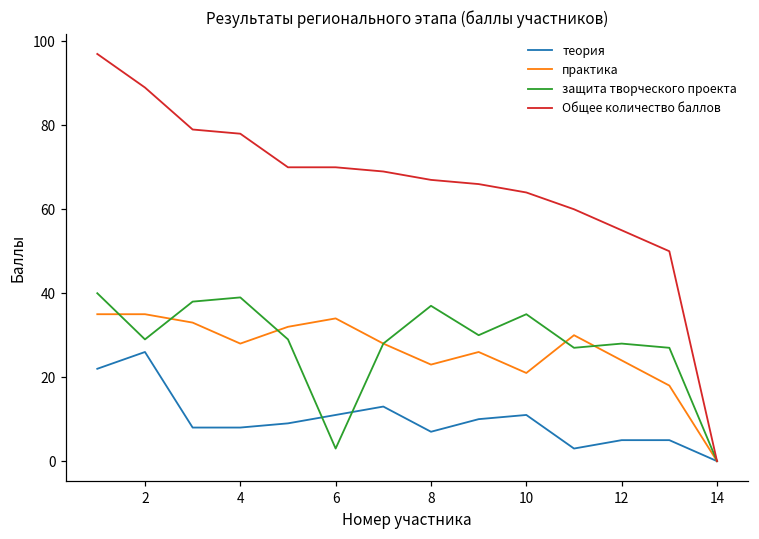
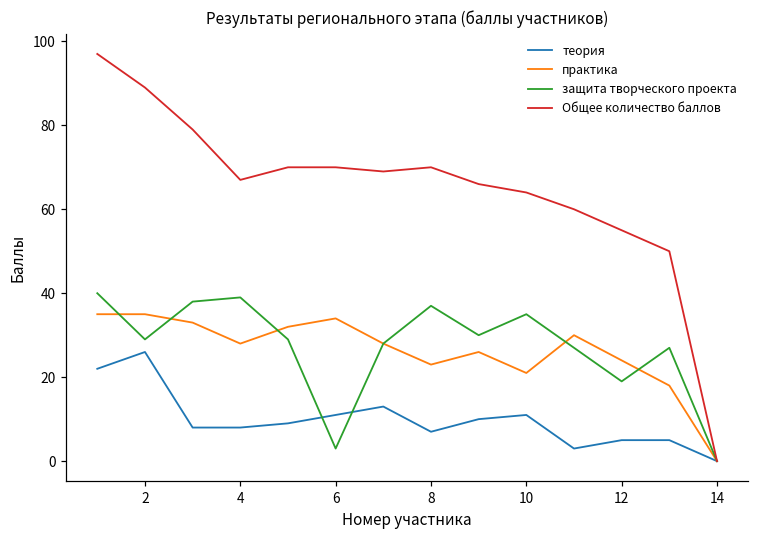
  {
    "теория": {
      "2": 26,
      "4": 8,
      "6": 11,
      "8": 7,
      "10": 11,
      "12": 5
    },
    "практика": {
      "2": 35,
      "4": 28,
      "6": 34,
      "8": 23,
      "10": 21,
      "12": 24
    },
    "защита творческого проекта": {
      "2": 29,
      "4": 39,
      "6": 3,
      "8": 37,
      "10": 35,
-     "12": 28
+     "12": 19
    },
    "Общее количество баллов": {
      "2": 89,
-     "4": 78,
+     "4": 67,
      "6": 70,
-     "8": 67,
+     "8": 70,
      "10": 64,
      "12": 55
    }
  }
